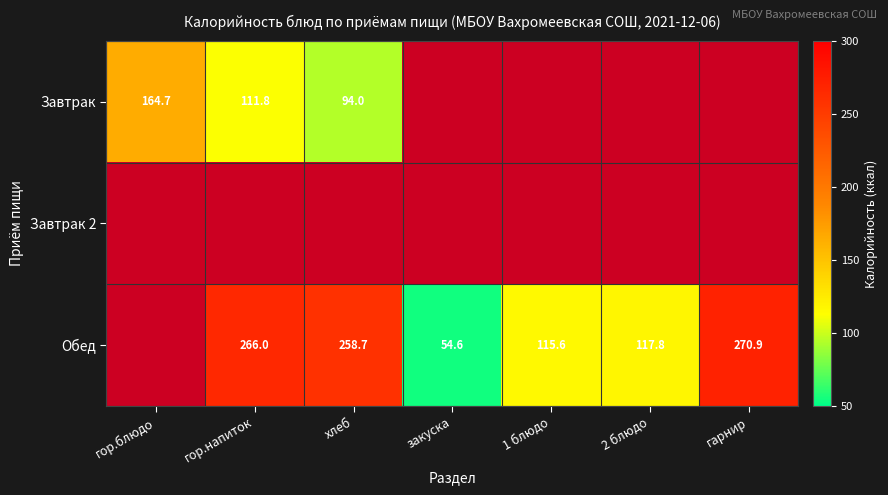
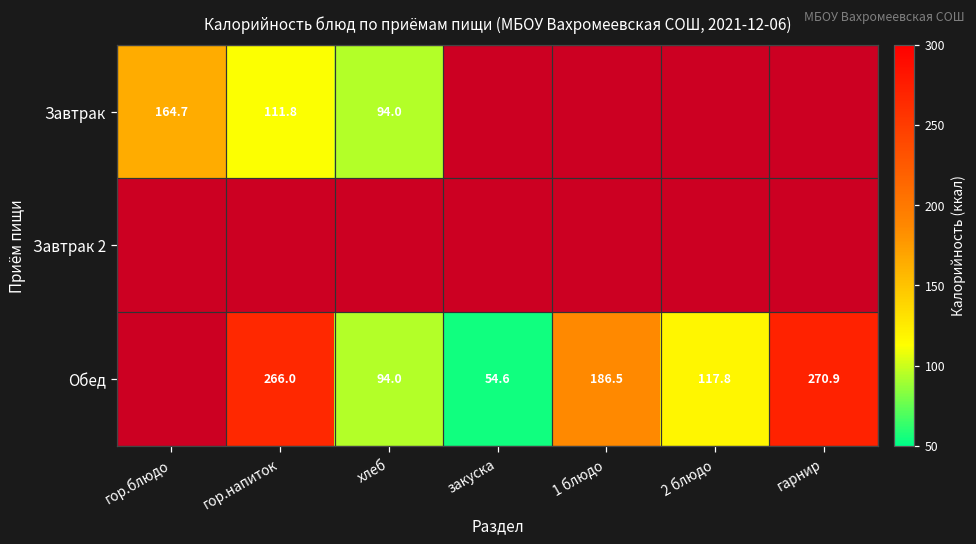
  {
    "Завтрак": {
      "гор.блюдо": 164.7,
      "гор.напиток": 111.8,
      "хлеб": 94.0
    },
    "Обед": {
      "гор.напиток": 266.0,
-     "хлеб": 258.7,
+     "хлеб": 94.0,
      "закуска": 54.6,
-     "1 блюдо": 115.6,
+     "1 блюдо": 186.5,
      "2 блюдо": 117.8,
      "гарнир": 270.9
    }
  }
